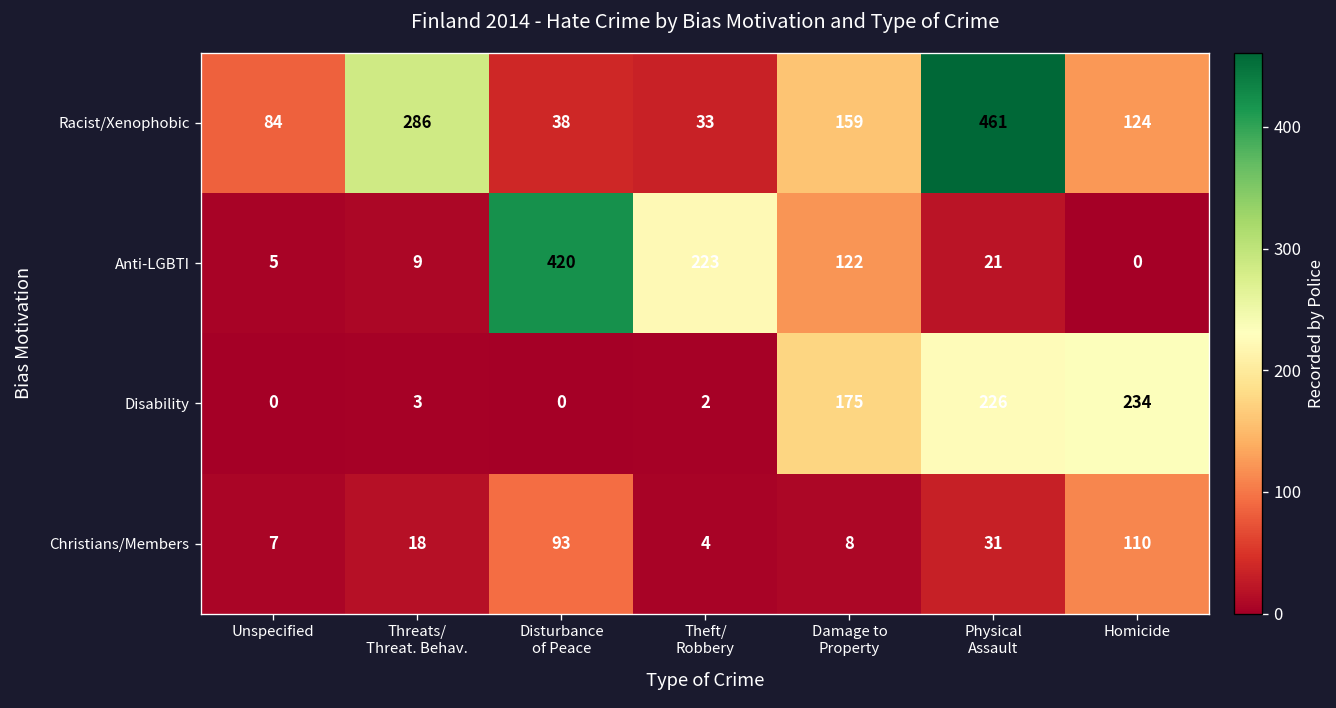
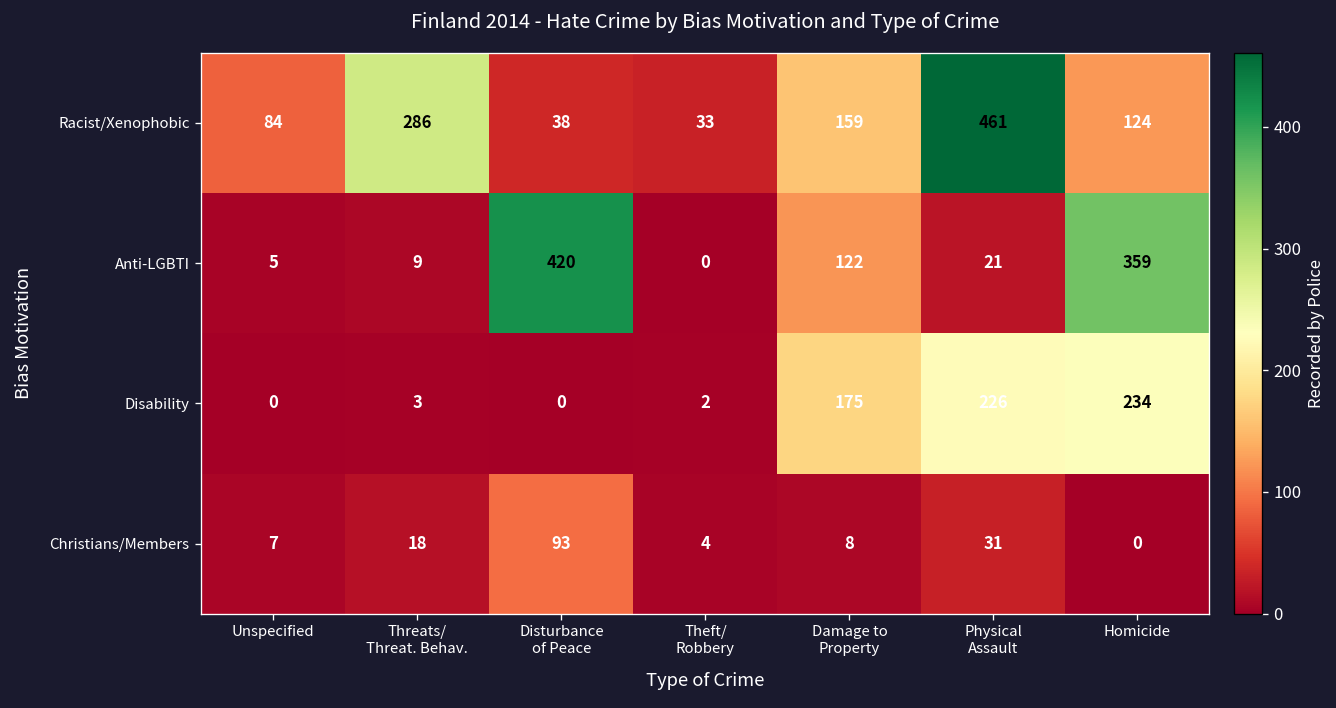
  {
    "Racist/Xenophobic": {
      "Unspecified": 84,
      "Threats/ Threat. Behav.": 286,
      "Disturbance of Peace": 38,
      "Theft/ Robbery": 33,
      "Damage to Property": 159,
      "Physical Assault": 461,
      "Homicide": 124
    },
    "Anti-LGBTI": {
      "Unspecified": 5,
      "Threats/ Threat. Behav.": 9,
      "Disturbance of Peace": 420,
-     "Theft/ Robbery": 223,
+     "Theft/ Robbery": 0,
      "Damage to Property": 122,
      "Physical Assault": 21,
-     "Homicide": 0
+     "Homicide": 359
    },
    "Disability": {
      "Unspecified": 0,
      "Threats/ Threat. Behav.": 3,
      "Disturbance of Peace": 0,
      "Theft/ Robbery": 2,
      "Damage to Property": 175,
      "Physical Assault": 226,
      "Homicide": 234
    },
    "Christians/Members": {
      "Unspecified": 7,
      "Threats/ Threat. Behav.": 18,
      "Disturbance of Peace": 93,
      "Theft/ Robbery": 4,
      "Damage to Property": 8,
      "Physical Assault": 31,
-     "Homicide": 110
+     "Homicide": 0
    }
  }
